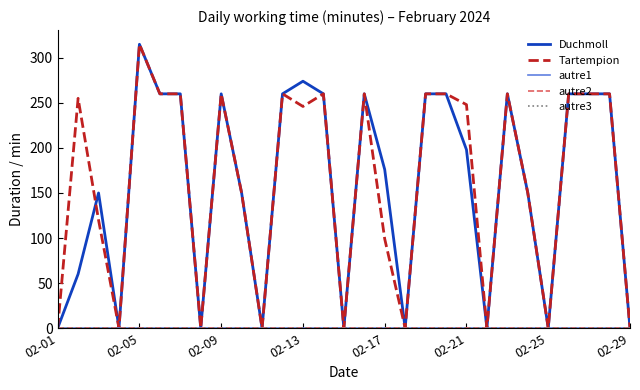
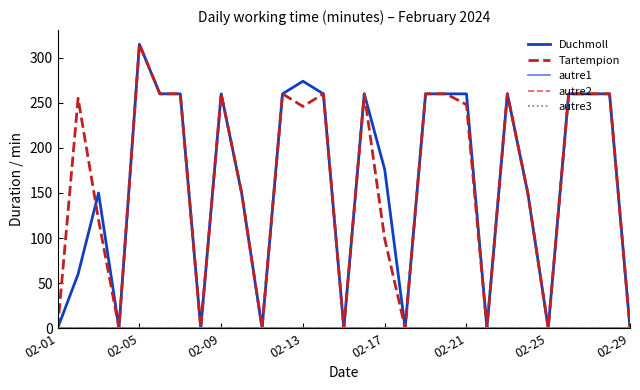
  {
    "Duchmoll": {
      "02-13": 270,
      "02-17": 180,
-     "02-21": 200
+     "02-21": 260
    },
    "Tartempion": {
      "02-13": 250,
      "02-17": 100,
      "02-21": 250
    },
    "autre3": {
      "02-05": 0,
      "02-09": 0,
      "02-13": 0,
      "02-17": 0,
      "02-21": 0
    }
  }
